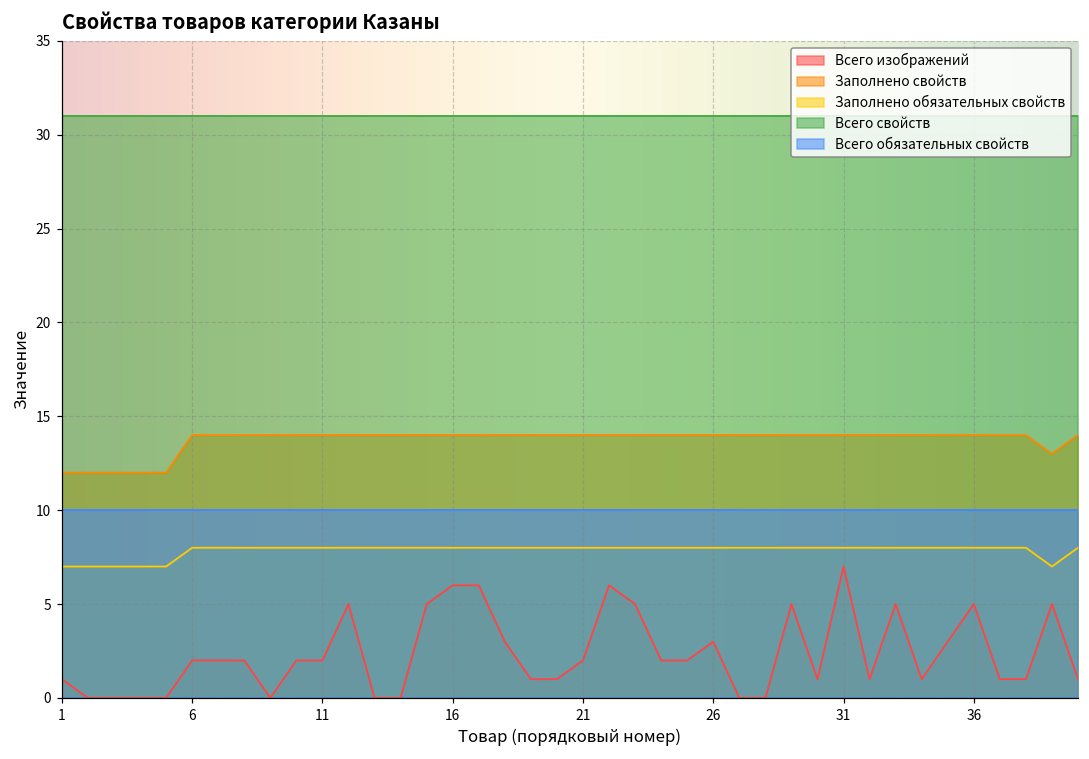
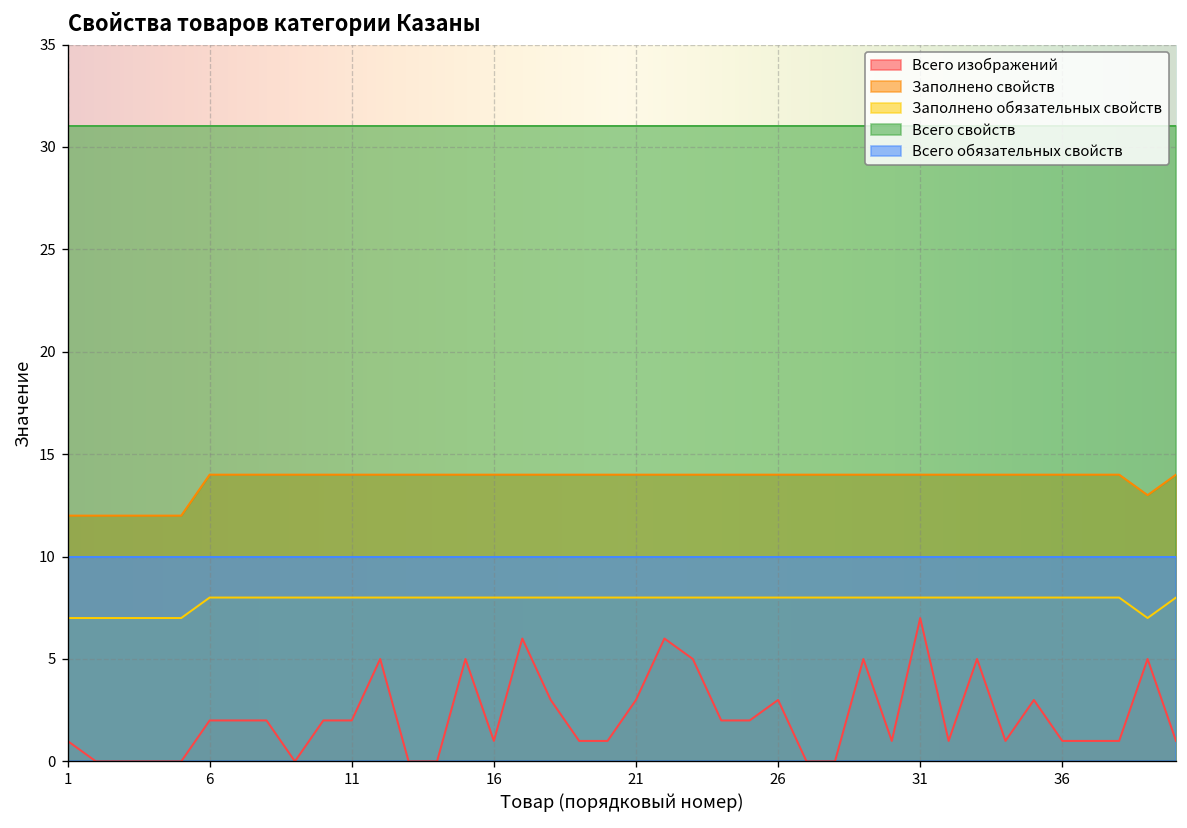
  {
    "Всего изображений": {
      "1": 1,
      "6": 2,
      "11": 2,
-     "16": 6,
-     "21": 2,
+     "16": 1,
+     "21": 3,
      "26": 3,
      "31": 7,
-     "36": 5
+     "36": 1
    },
    "Всего свойств": {
      "1": 31,
      "6": 31,
      "11": 31,
      "16": 31,
      "21": 31,
      "26": 31
    },
    "Всего обязательных свойств": {
      "1": 10,
      "6": 10,
      "11": 10,
      "16": 10,
      "21": 10,
      "26": 10,
      "31": 10,
      "36": 10
    }
  }
